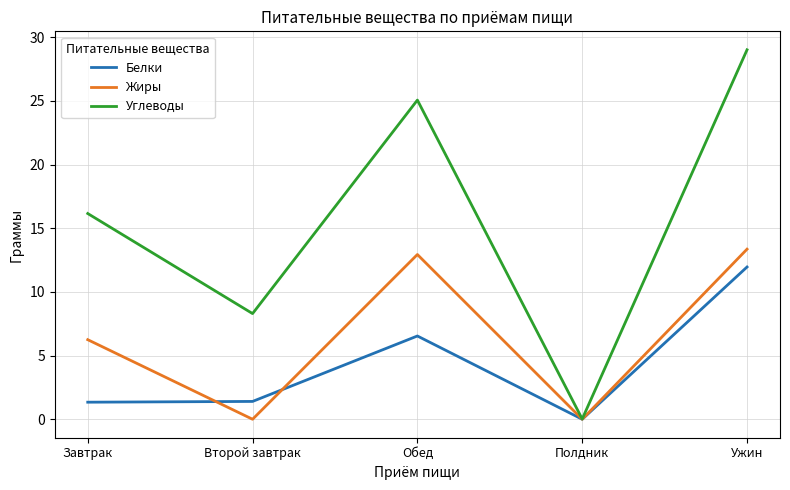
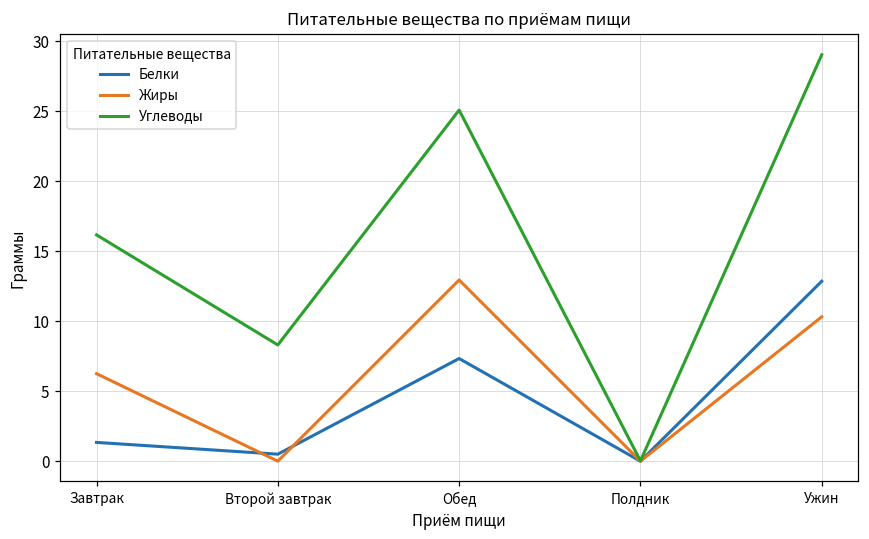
  {
    "Белки": {
      "Завтрак": 1.3,
-     "Второй завтрак": 1.4,
-     "Обед": 6.5,
-     "Ужин": 12.0
+     "Второй завтрак": 0.5,
+     "Обед": 7.3,
+     "Ужин": 12.9
    },
    "Жиры": {
      "Завтрак": 6.3,
      "Второй завтрак": 0.0,
      "Обед": 12.9,
-     "Ужин": 13.4
+     "Ужин": 10.3
    },
    "Углеводы": {
      "Завтрак": 16.2,
      "Второй завтрак": 8.3,
      "Обед": 25.1,
      "Ужин": 29.0
    }
  }
